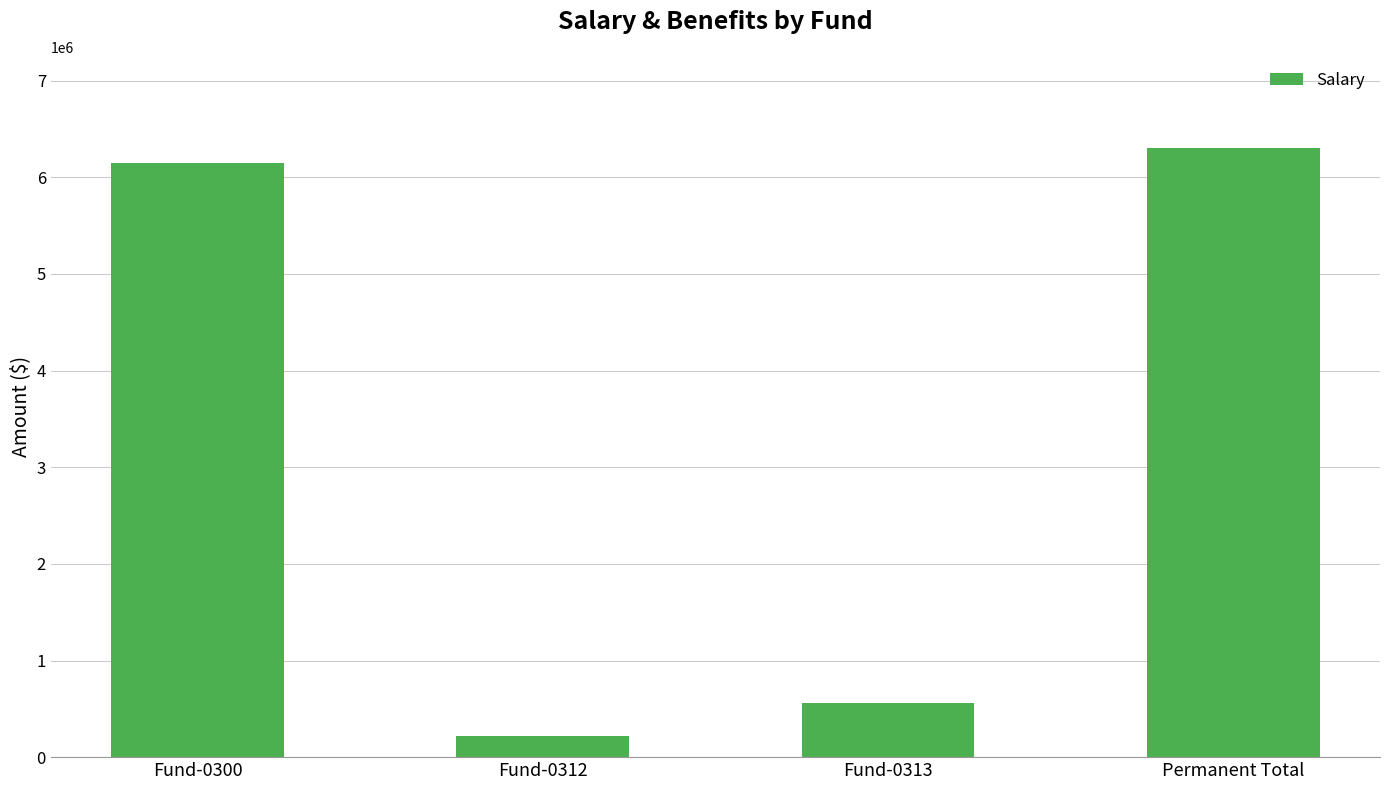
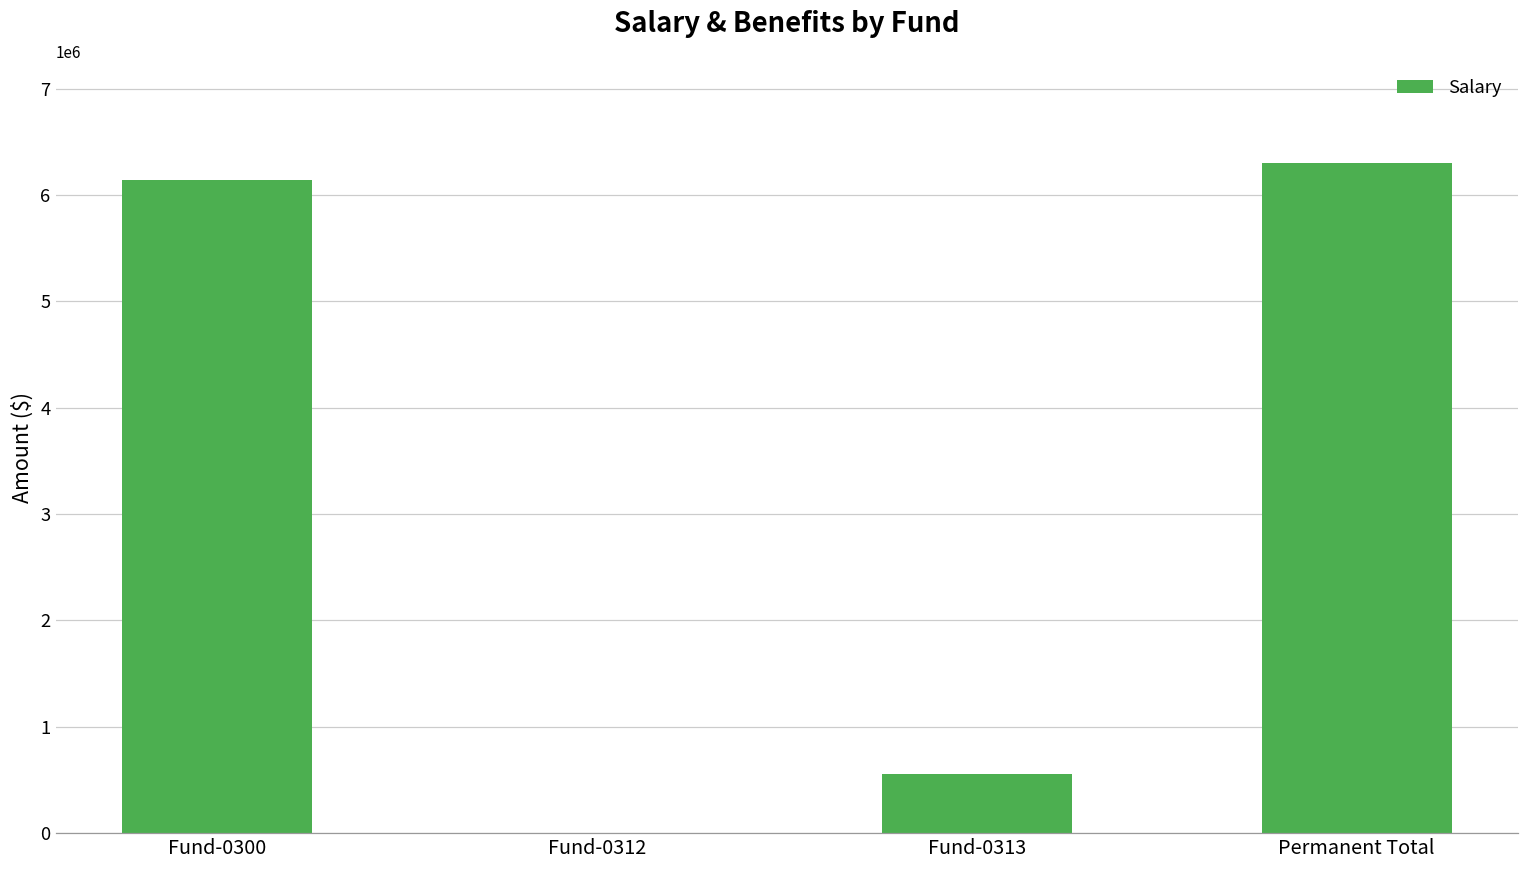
  {
    "Fund-0300": 6100000,
-   "Fund-0312": 200000,
+   "Fund-0312": 0,
    "Fund-0313": 600000,
    "Permanent Total": 6300000
  }
